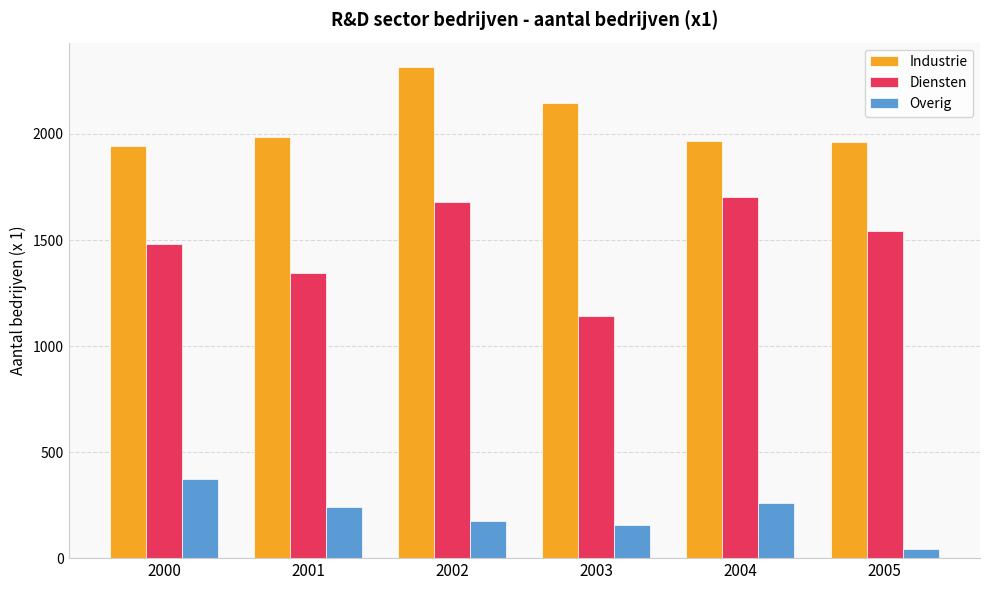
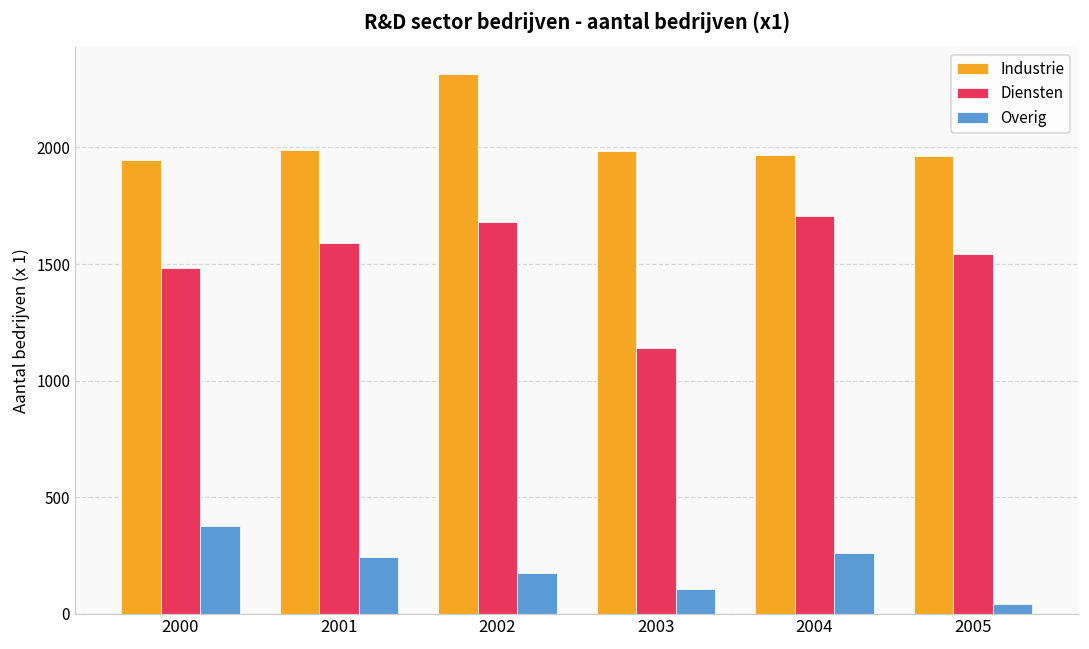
  {
    "Industrie": {
      "2000": 1950,
      "2001": 1990,
      "2002": 2320,
-     "2003": 2150,
+     "2003": 1990,
      "2004": 1970,
      "2005": 1960
    },
    "Diensten": {
      "2000": 1480,
-     "2001": 1340,
+     "2001": 1590,
      "2002": 1680,
      "2003": 1140,
      "2004": 1700,
      "2005": 1540
    },
    "Overig": {
      "2000": 380,
      "2001": 240,
      "2002": 180,
-     "2003": 160,
+     "2003": 110,
      "2004": 260,
      "2005": 40
    }
  }
